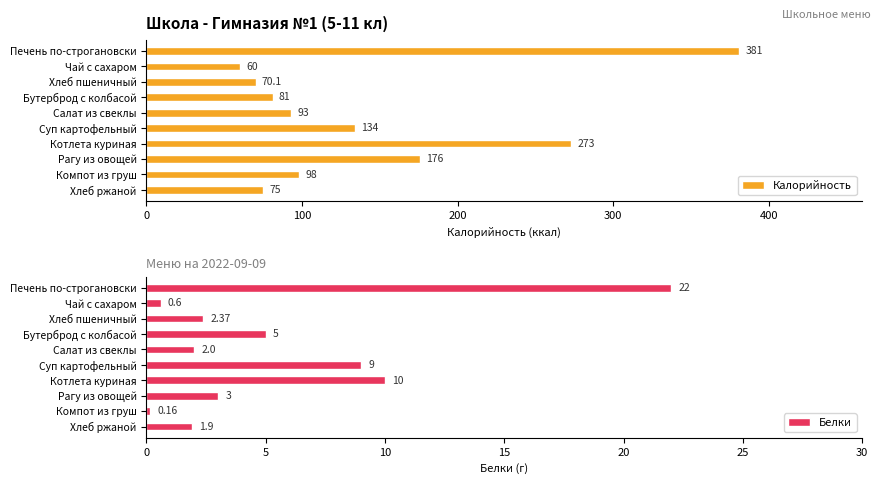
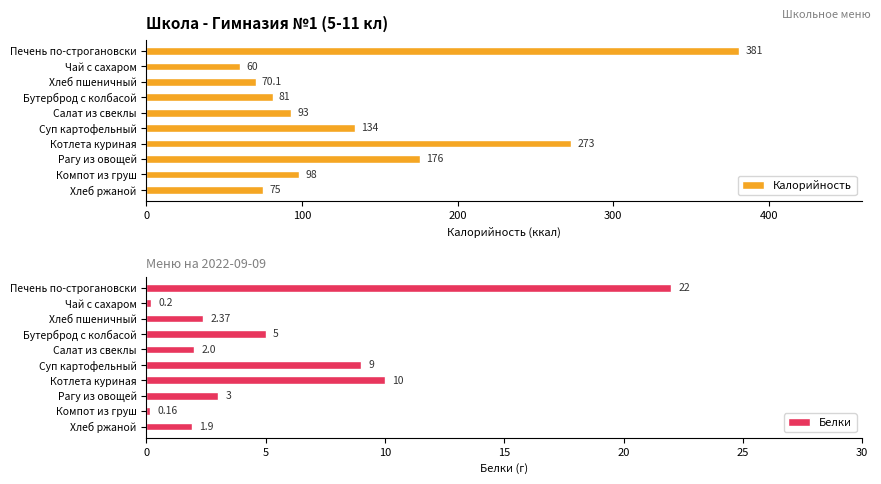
  {
    "Школа - Гимназия №1 (5-11 кл)": {
      "Печень по-строгановски": 381,
      "Чай с сахаром": 60,
      "Хлеб пшеничный": 70.1,
      "Бутерброд с колбасой": 81,
      "Салат из свеклы": 93,
      "Суп картофельный": 134,
      "Котлета куриная": 273,
      "Рагу из овощей": 176,
      "Компот из груш": 98,
      "Хлеб ржаной": 75
    },
    "Меню на 2022-09-09": {
      "Печень по-строгановски": 22,
-     "Чай с сахаром": 0.6,
+     "Чай с сахаром": 0.2,
      "Хлеб пшеничный": 2.37,
      "Бутерброд с колбасой": 5,
      "Салат из свеклы": 2.0,
      "Суп картофельный": 9,
      "Котлета куриная": 10,
      "Рагу из овощей": 3,
      "Компот из груш": 0.16,
      "Хлеб ржаной": 1.9
    }
  }
